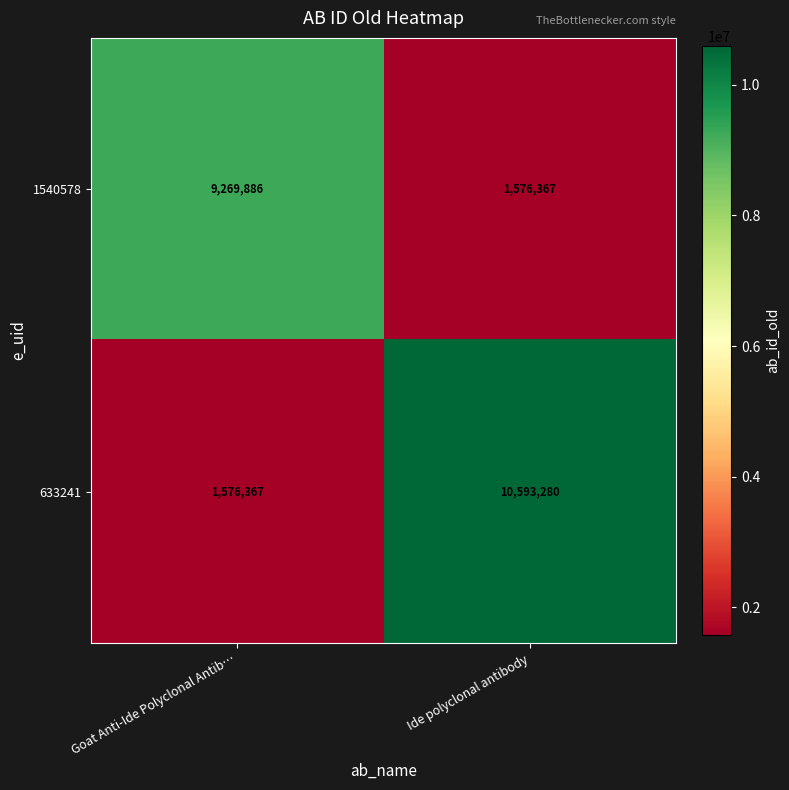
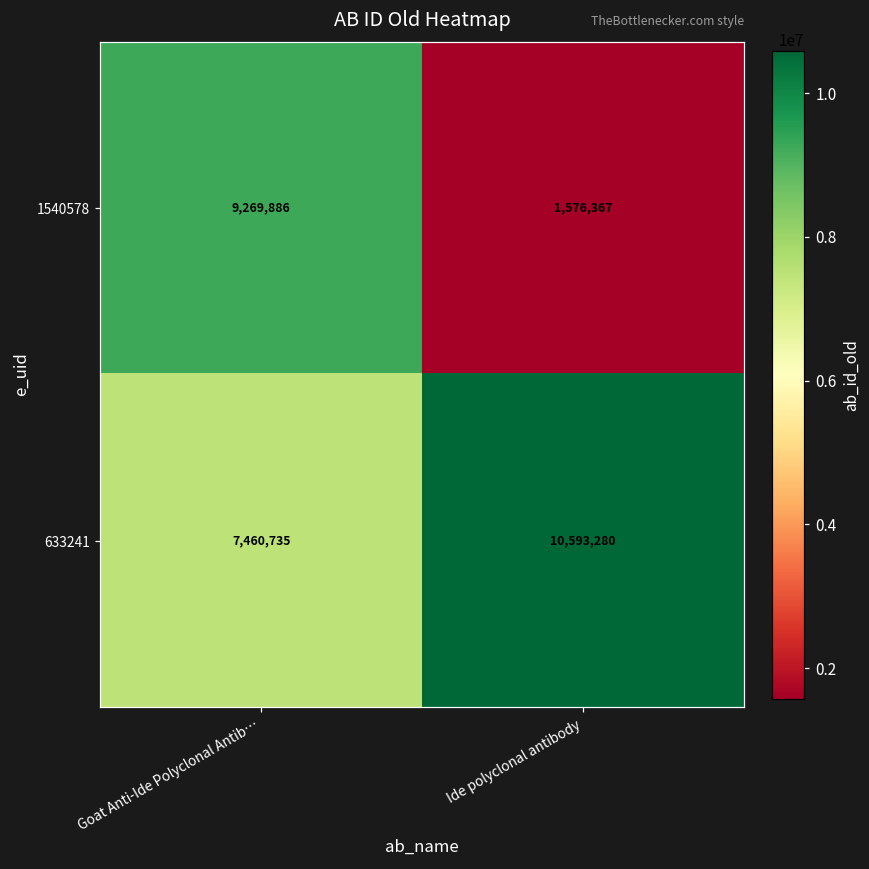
  {
    "1540578": {
      "Goat Anti-Ide Polyclonal Antib…": "9,269,886",
      "Ide polyclonal antibody": "1,576,367"
    },
    "633241": {
-     "Goat Anti-Ide Polyclonal Antib…": "1,576,367",
+     "Goat Anti-Ide Polyclonal Antib…": "7,460,735",
      "Ide polyclonal antibody": "10,593,280"
    }
  }
